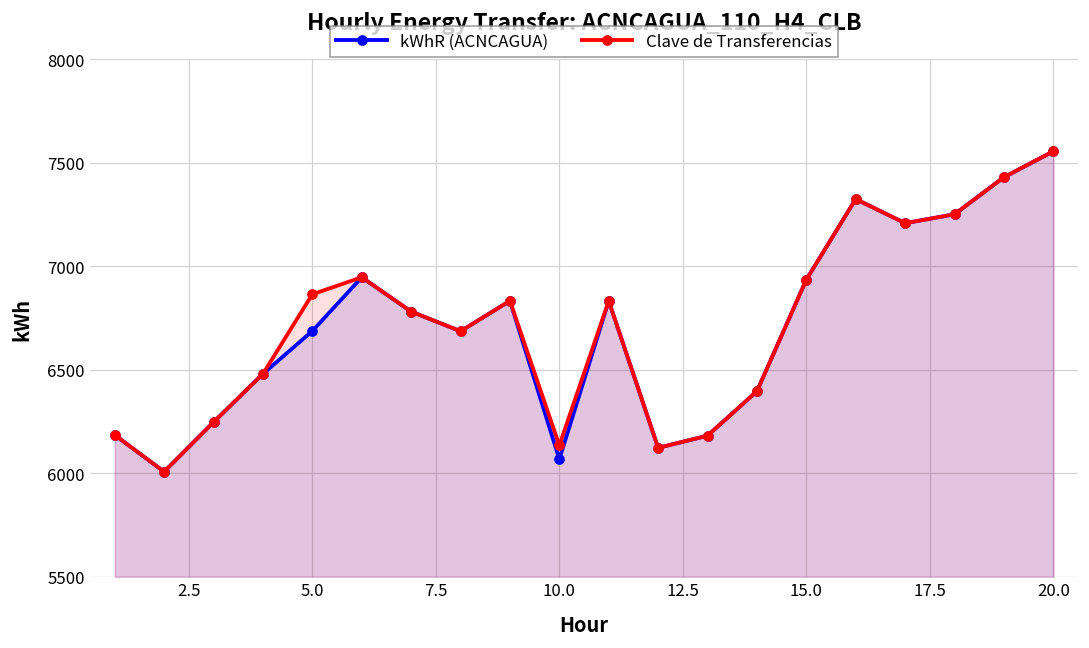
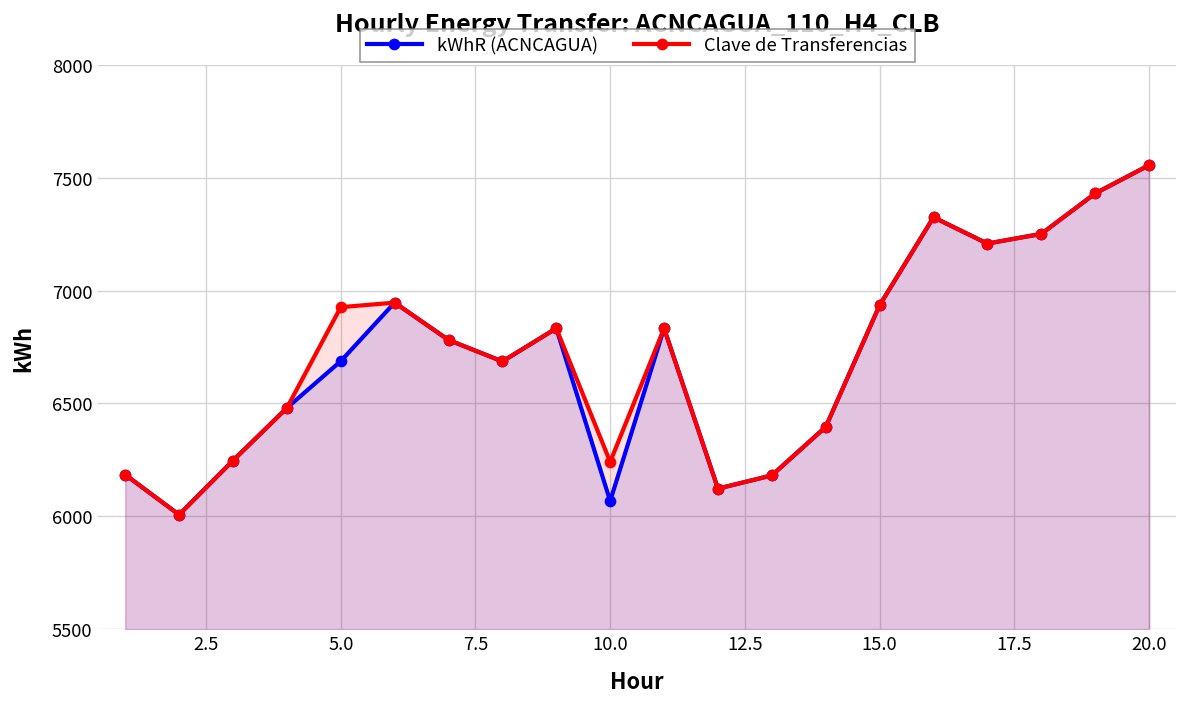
  {
    "kWhR (ACNCAGUA)": {
      "5.0": 6690,
      "10.0": 6070
    },
    "Clave de Transferencias": {
-     "5.0": 6860,
-     "10.0": 6130
+     "5.0": 6930,
+     "10.0": 6240
    }
  }
